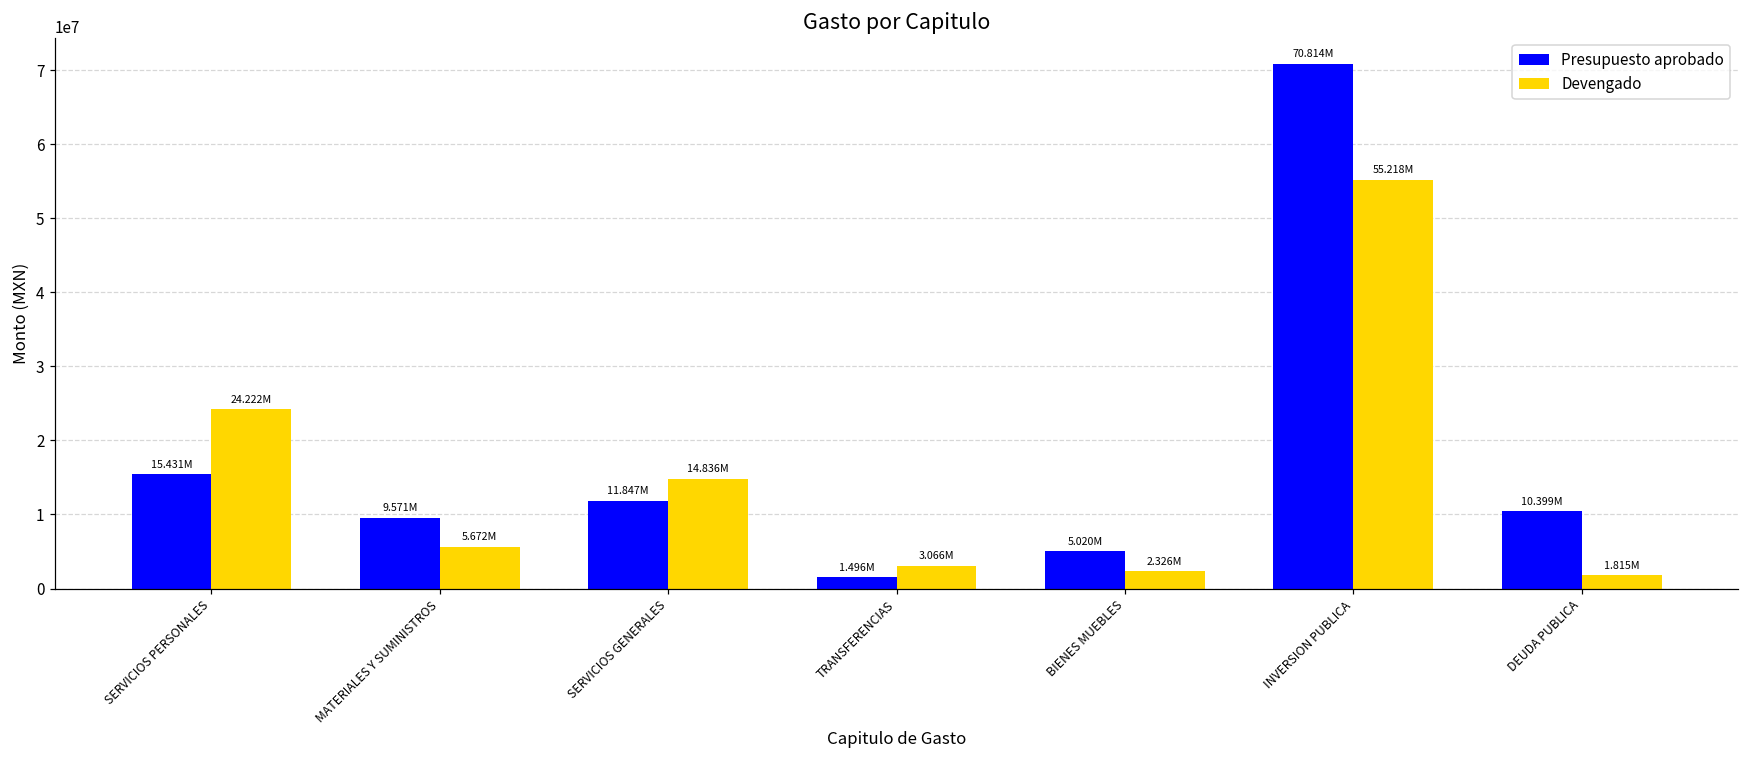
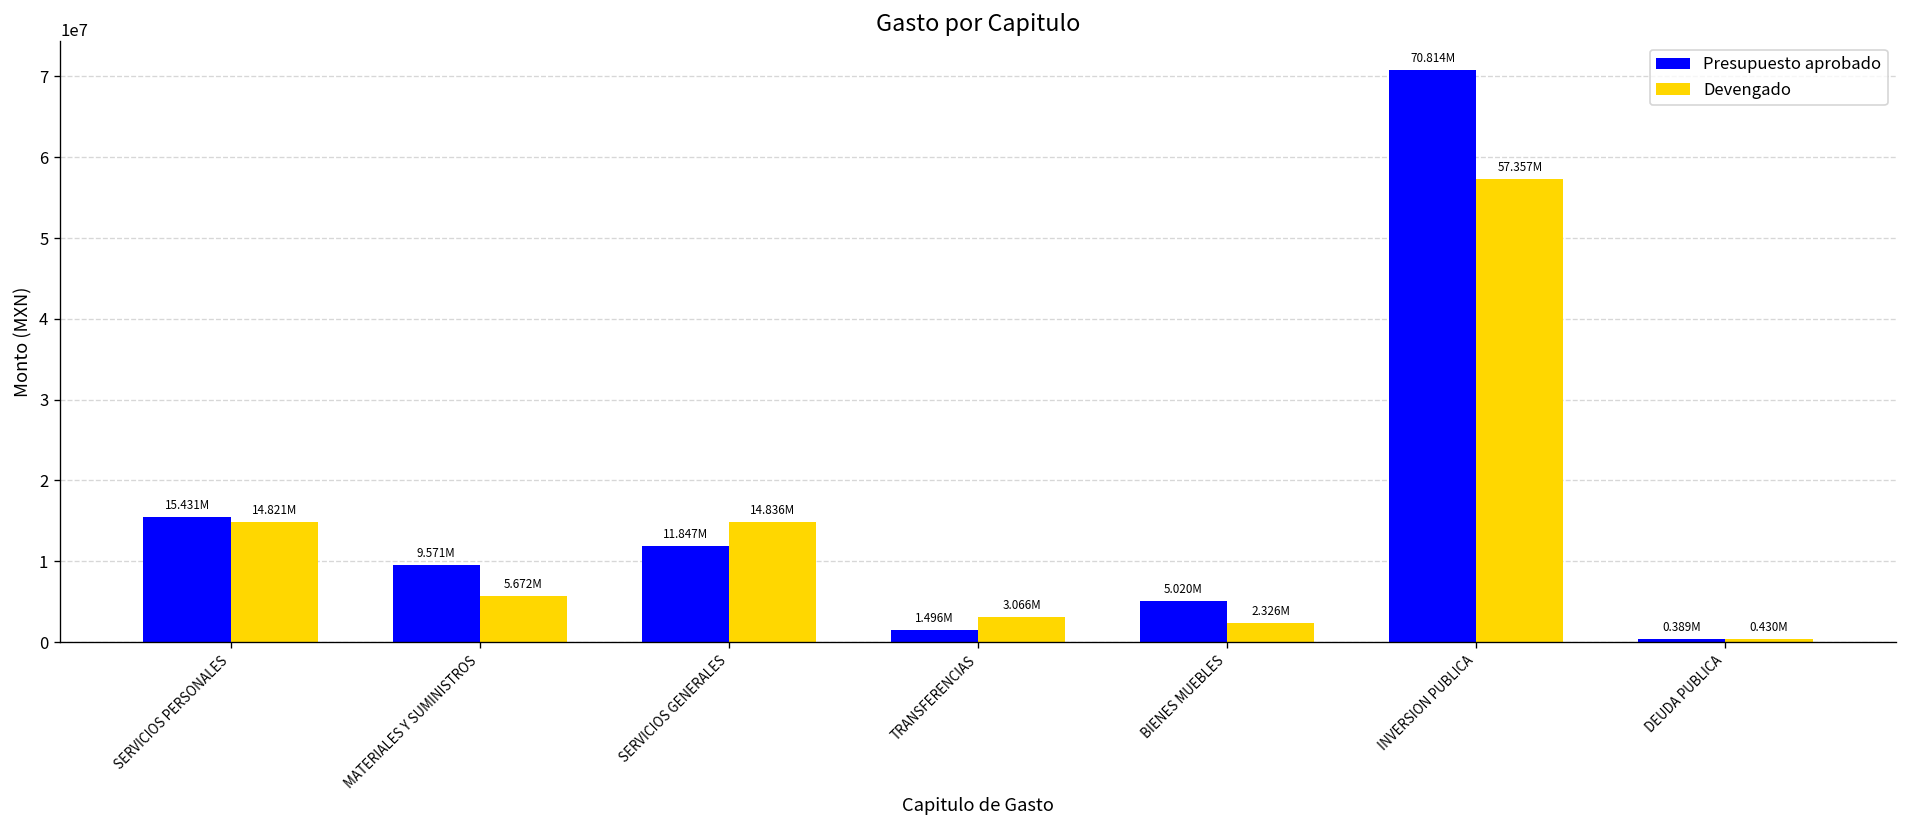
  {
    "Presupuesto aprobado": {
      "SERVICIOS PERSONALES": "15.431M",
      "MATERIALES Y SUMINISTROS": "9.571M",
      "SERVICIOS GENERALES": "11.847M",
      "TRANSFERENCIAS": "1.496M",
      "BIENES MUEBLES": "5.020M",
      "INVERSION PUBLICA": "70.814M",
-     "DEUDA PUBLICA": "10.399M"
+     "DEUDA PUBLICA": "0.389M"
    },
    "Devengado": {
-     "SERVICIOS PERSONALES": "24.222M",
+     "SERVICIOS PERSONALES": "14.821M",
      "MATERIALES Y SUMINISTROS": "5.672M",
      "SERVICIOS GENERALES": "14.836M",
      "TRANSFERENCIAS": "3.066M",
      "BIENES MUEBLES": "2.326M",
-     "INVERSION PUBLICA": "55.218M",
-     "DEUDA PUBLICA": "1.815M"
+     "INVERSION PUBLICA": "57.357M",
+     "DEUDA PUBLICA": "0.430M"
    }
  }
